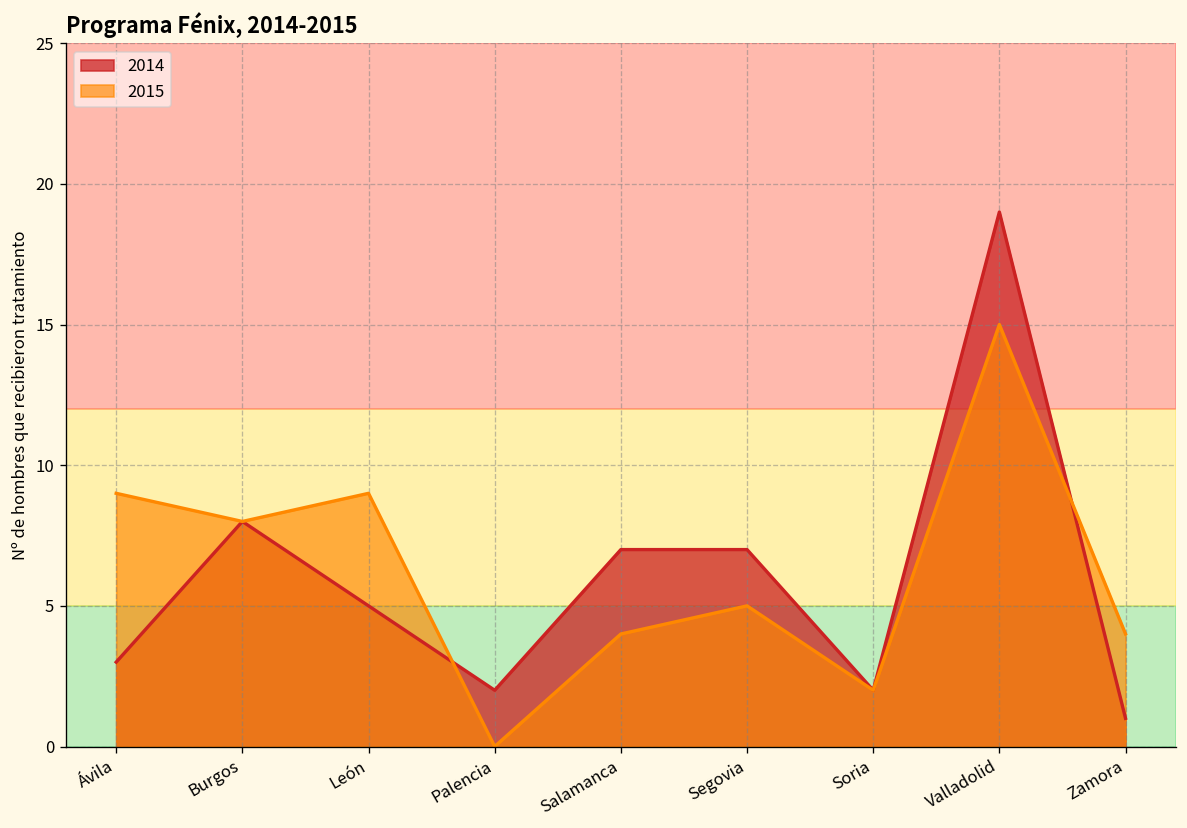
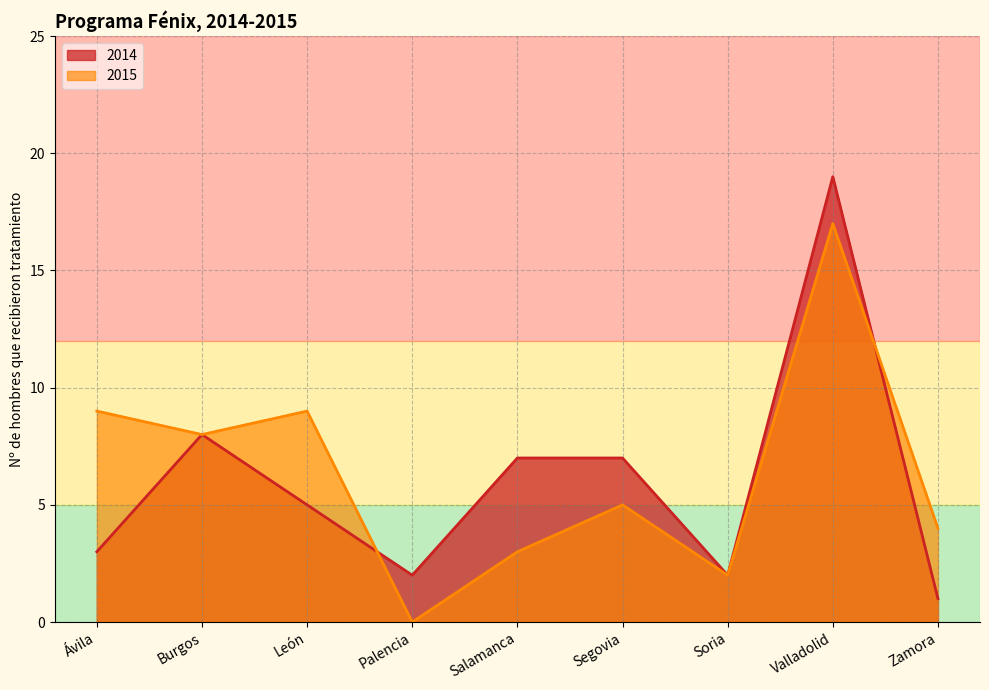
  {
    "2014": {
      "Ávila": 3,
      "León": 5,
      "Palencia": 2,
      "Salamanca": 7,
      "Segovia": 7,
      "Valladolid": 19,
      "Zamora": 1
    },
    "2015": {
      "Ávila": 9,
      "León": 9,
      "Palencia": 0,
-     "Salamanca": 4,
+     "Salamanca": 3,
      "Segovia": 5,
-     "Valladolid": 15,
+     "Valladolid": 17,
      "Zamora": 4
    }
  }
